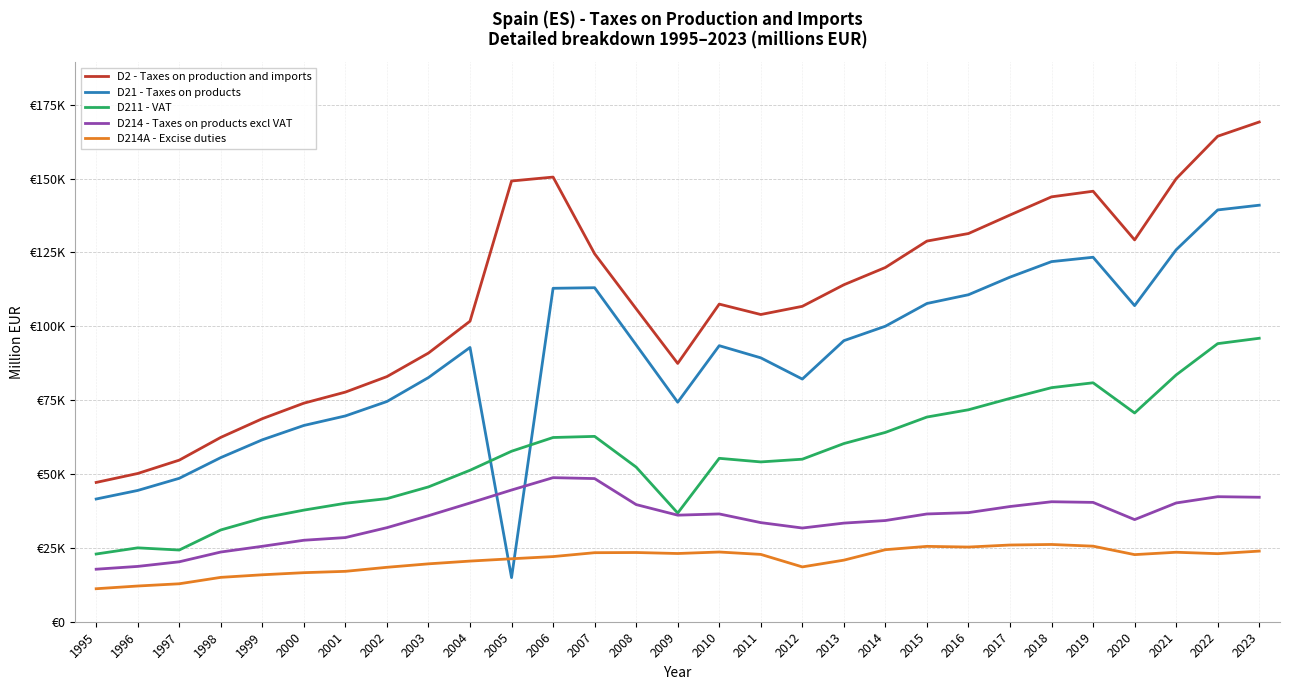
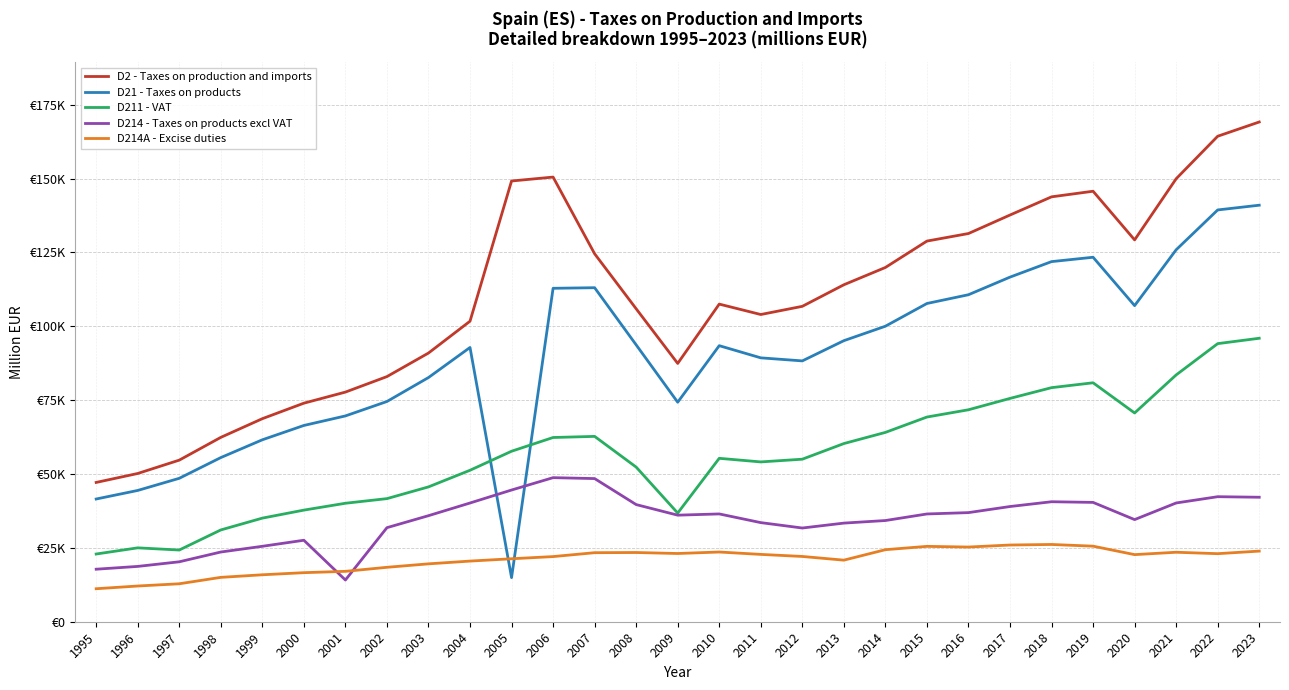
  {
    "D2 - Taxes on production and imports": {
      "1995": "€47000",
      "1996": "€50000",
      "1997": "€55000",
      "1998": "€62000",
      "1999": "€69000",
      "2000": "€74000",
      "2001": "€78000",
      "2002": "€83000",
      "2003": "€91000",
      "2004": "€102000",
      "2005": "€149000",
      "2006": "€151000",
      "2007": "€125000",
      "2008": "€106000",
      "2009": "€87000",
      "2010": "€108000",
      "2011": "€104000",
      "2012": "€107000",
      "2013": "€114000",
      "2014": "€120000",
      "2015": "€129000",
      "2016": "€131000",
      "2017": "€138000",
      "2018": "€144000",
      "2019": "€146000",
      "2020": "€129000",
      "2021": "€150000",
      "2022": "€164000",
      "2023": "€169000"
    },
    "D21 - Taxes on products": {
      "1995": "€42000",
      "1996": "€44000",
      "1997": "€49000",
      "1998": "€56000",
      "1999": "€62000",
      "2000": "€66000",
      "2001": "€70000",
      "2002": "€75000",
      "2003": "€83000",
      "2004": "€93000",
      "2005": "€15000",
      "2006": "€113000",
      "2007": "€113000",
      "2008": "€94000",
      "2009": "€74000",
      "2010": "€93000",
      "2011": "€89000",
-     "2012": "€82000",
+     "2012": "€88000",
      "2013": "€95000",
      "2014": "€100000",
      "2015": "€108000",
      "2016": "€111000",
      "2017": "€117000",
      "2018": "€122000",
      "2019": "€123000",
      "2020": "€107000",
      "2021": "€126000",
      "2022": "€139000",
      "2023": "€141000"
    },
    "D211 - VAT": {
      "1995": "€23000",
      "1996": "€25000",
      "1997": "€24000",
      "1998": "€31000",
      "1999": "€35000",
      "2000": "€38000",
      "2001": "€40000",
      "2002": "€42000",
      "2003": "€46000",
      "2004": "€51000",
      "2005": "€58000",
      "2006": "€62000",
      "2007": "€63000",
      "2008": "€52000",
      "2010": "€55000",
      "2011": "€54000",
      "2012": "€55000",
      "2013": "€60000",
      "2014": "€64000",
      "2015": "€69000",
      "2016": "€72000",
      "2017": "€76000",
      "2018": "€79000",
      "2019": "€81000",
      "2020": "€71000",
      "2021": "€84000",
      "2022": "€94000",
      "2023": "€96000"
    },
    "D214 - Taxes on products excl VAT": {
      "1995": "€18000",
      "1996": "€19000",
      "1997": "€20000",
      "1998": "€24000",
      "1999": "€26000",
      "2000": "€28000",
-     "2001": "€28000",
+     "2001": "€14000",
      "2002": "€32000",
      "2003": "€36000",
      "2004": "€40000",
      "2005": "€45000",
      "2006": "€49000",
      "2007": "€48000",
      "2008": "€40000",
      "2010": "€36000",
      "2011": "€34000",
      "2012": "€32000",
      "2013": "€33000",
      "2014": "€34000",
      "2015": "€36000",
      "2016": "€37000",
      "2017": "€39000",
      "2018": "€41000",
      "2019": "€40000",
      "2020": "€35000",
      "2021": "€40000",
      "2022": "€42000",
      "2023": "€42000"
    },
    "D214A - Excise duties": {
      "1995": "€11000",
      "1996": "€12000",
      "1997": "€13000",
      "1998": "€15000",
      "1999": "€16000",
      "2000": "€17000",
      "2001": "€17000",
      "2002": "€18000",
      "2003": "€20000",
      "2004": "€21000",
      "2005": "€21000",
      "2006": "€22000",
      "2007": "€23000",
      "2008": "€23000",
      "2009": "€23000",
      "2010": "€24000",
      "2011": "€23000",
-     "2012": "€19000",
+     "2012": "€22000",
      "2013": "€21000",
      "2014": "€24000",
      "2015": "€26000",
      "2016": "€25000",
      "2017": "€26000",
      "2018": "€26000",
      "2019": "€26000",
      "2020": "€23000",
      "2021": "€24000",
      "2022": "€23000",
      "2023": "€24000"
    }
  }
